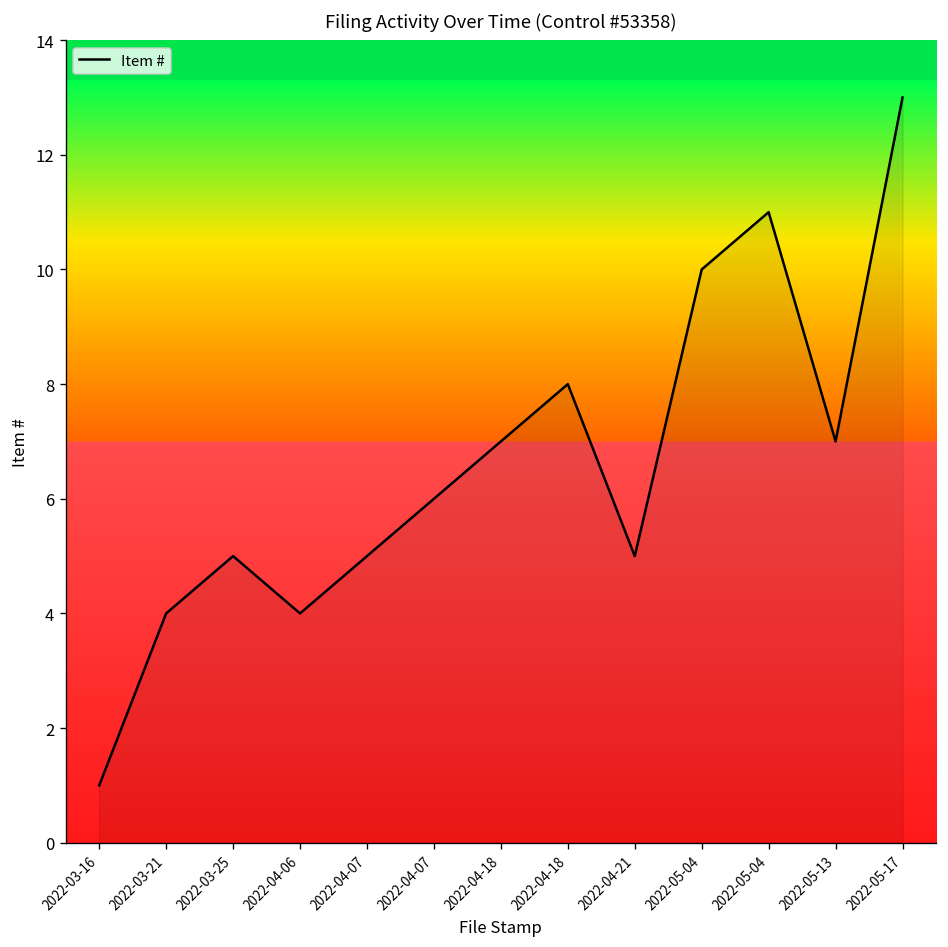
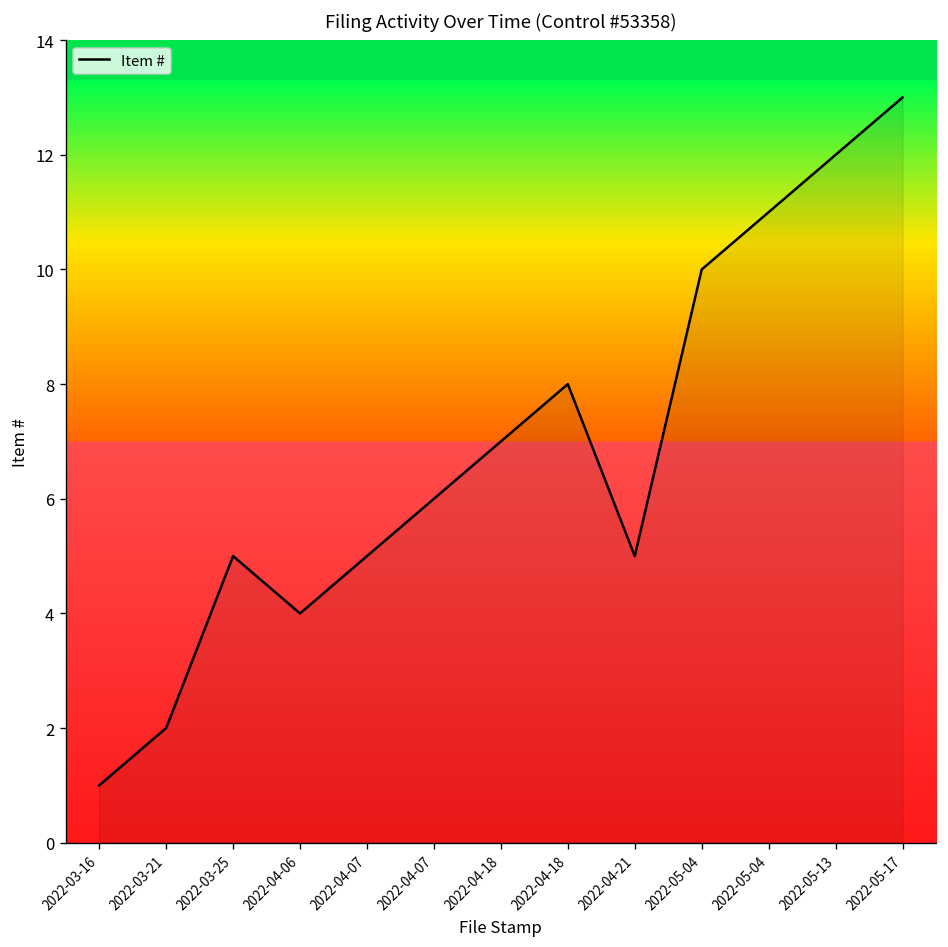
  {
    "2022-03-16": 1,
-   "2022-03-21": 4,
+   "2022-03-21": 2,
    "2022-03-25": 5,
    "2022-04-06": 4,
    "2022-04-21": 5,
-   "2022-05-13": 7,
+   "2022-05-13": 12,
    "2022-05-17": 13
  }
